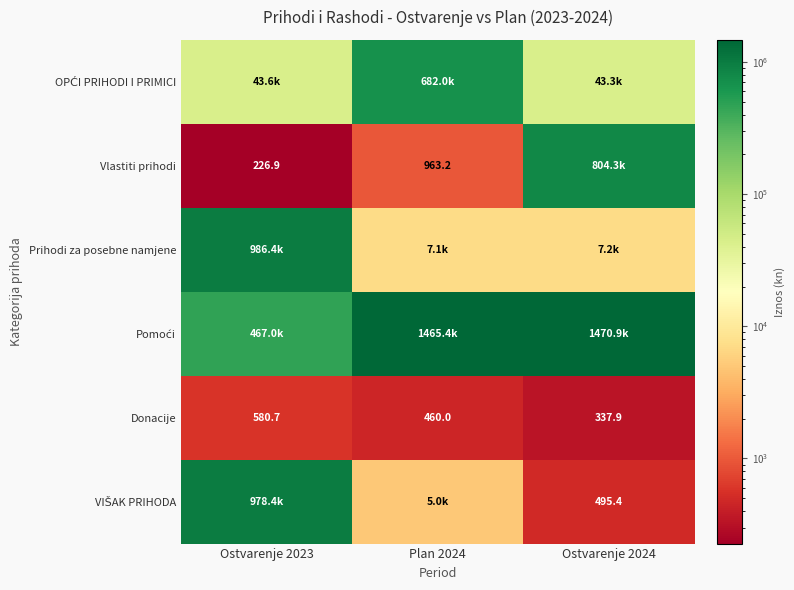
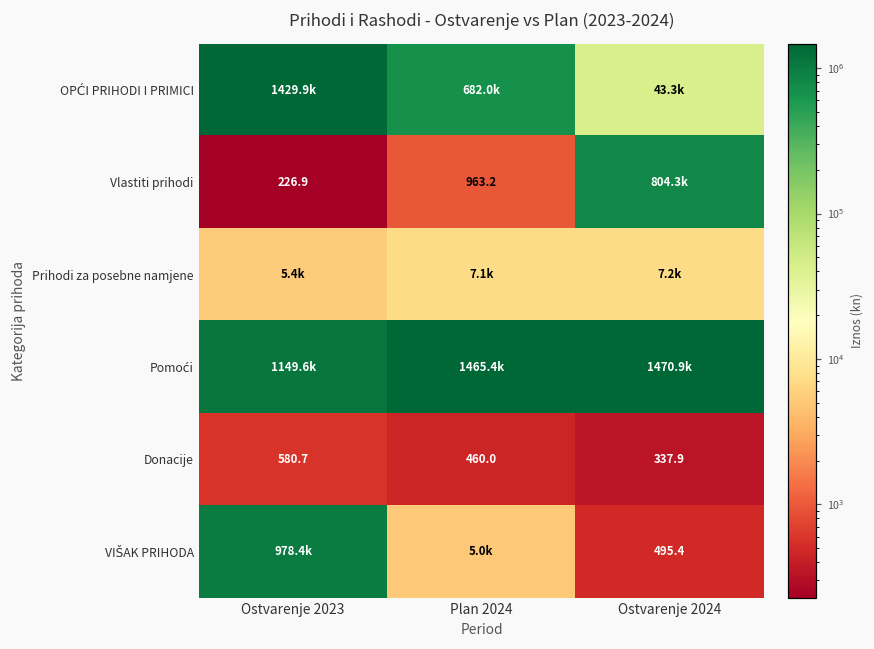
  {
    "OPĆI PRIHODI I PRIMICI": {
-     "Ostvarenje 2023": "43.6k",
+     "Ostvarenje 2023": "1429.9k",
      "Plan 2024": "682.0k",
      "Ostvarenje 2024": "43.3k"
    },
    "Vlastiti prihodi": {
      "Ostvarenje 2023": "226.9",
      "Plan 2024": "963.2",
      "Ostvarenje 2024": "804.3k"
    },
    "Prihodi za posebne namjene": {
-     "Ostvarenje 2023": "986.4k",
+     "Ostvarenje 2023": "5.4k",
      "Plan 2024": "7.1k",
      "Ostvarenje 2024": "7.2k"
    },
    "Pomoći": {
-     "Ostvarenje 2023": "467.0k",
+     "Ostvarenje 2023": "1149.6k",
      "Plan 2024": "1465.4k",
      "Ostvarenje 2024": "1470.9k"
    },
    "Donacije": {
      "Ostvarenje 2023": "580.7",
      "Plan 2024": "460.0",
      "Ostvarenje 2024": "337.9"
    },
    "VIŠAK PRIHODA": {
      "Ostvarenje 2023": "978.4k",
      "Plan 2024": "5.0k",
      "Ostvarenje 2024": "495.4"
    }
  }
